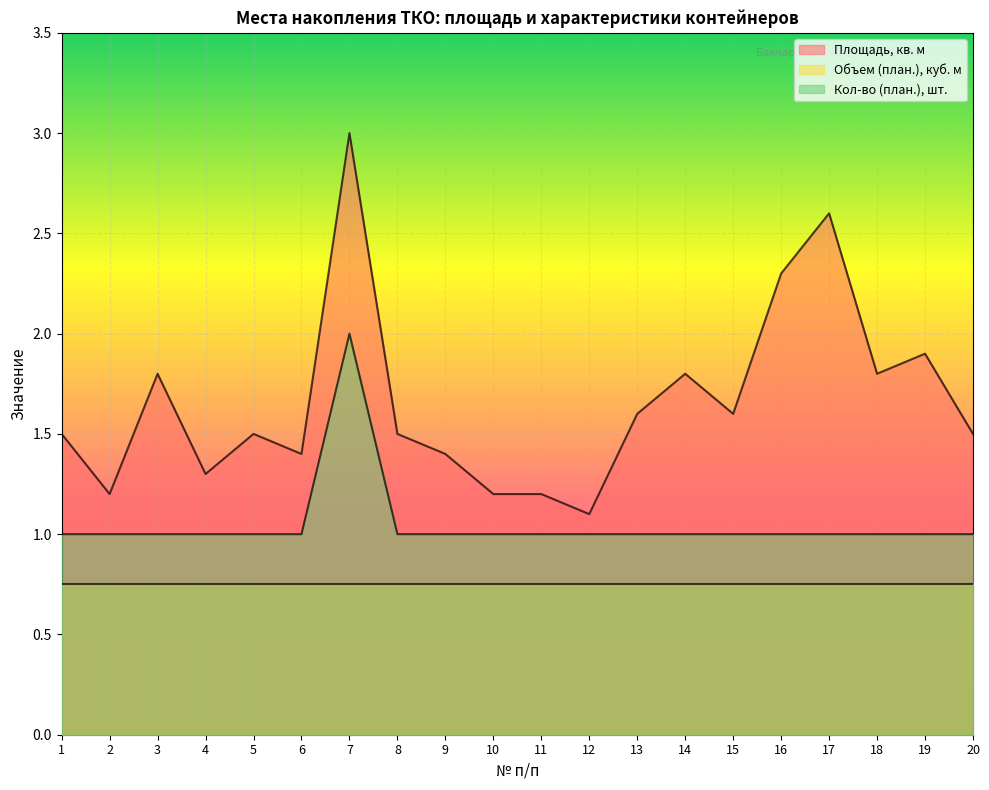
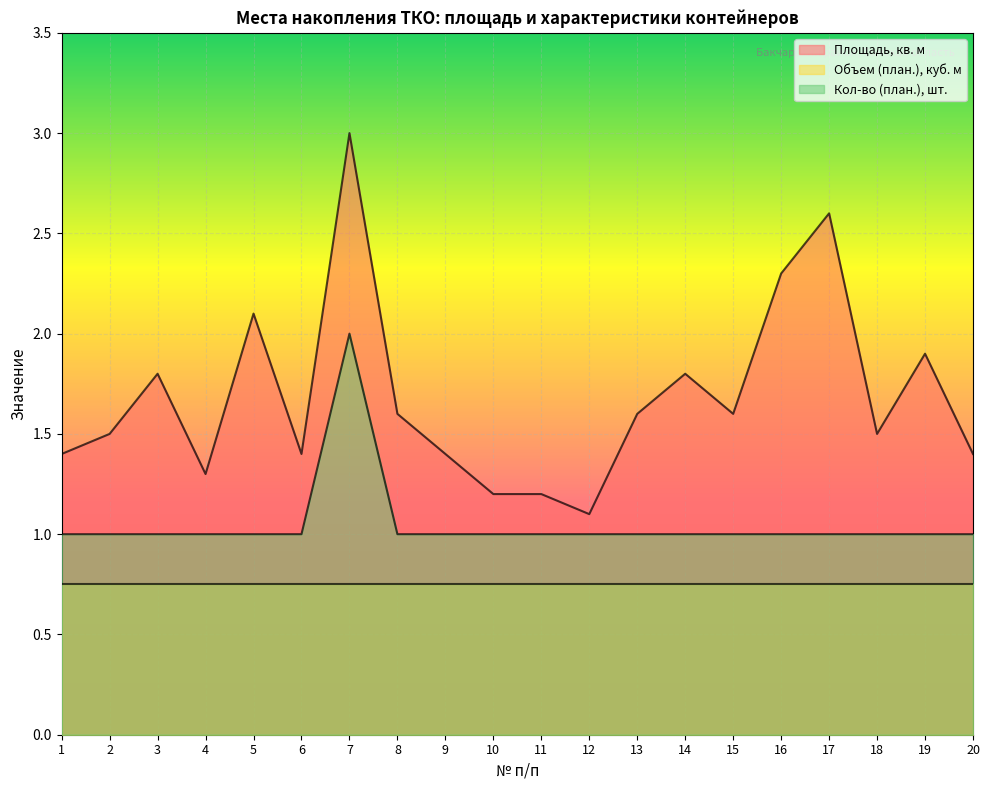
  {
    "Площадь, кв. м": {
-     "1": 1.5,
-     "2": 1.2,
+     "1": 1.4,
+     "2": 1.5,
      "3": 1.8,
      "4": 1.3,
-     "5": 1.5,
+     "5": 2.1,
      "6": 1.4,
      "7": 3.0,
-     "8": 1.5,
+     "8": 1.6,
      "9": 1.4,
      "10": 1.2,
      "11": 1.2,
      "12": 1.1,
      "13": 1.6,
      "14": 1.8,
      "15": 1.6,
      "16": 2.3,
      "17": 2.6,
-     "18": 1.8,
+     "18": 1.5,
      "19": 1.9,
-     "20": 1.5
+     "20": 1.4
    },
    "Объем (план.), куб. м": {
      "1": 0.75,
      "2": 0.75,
      "3": 0.75,
      "4": 0.75,
      "5": 0.75,
      "6": 0.75,
      "7": 0.75,
      "8": 0.75,
      "9": 0.75,
      "10": 0.75,
      "11": 0.75,
      "12": 0.75,
      "13": 0.75,
      "14": 0.75,
      "15": 0.75,
      "16": 0.75,
      "17": 0.75,
      "18": 0.75,
      "19": 0.75,
      "20": 0.75
    },
    "Кол-во (план.), шт.": {
      "1": 1.0,
      "2": 1.0,
      "3": 1.0,
      "4": 1.0,
      "5": 1.0,
      "6": 1.0,
      "7": 2.0,
      "8": 1.0,
      "9": 1.0,
      "10": 1.0,
      "11": 1.0,
      "12": 1.0,
      "13": 1.0,
      "14": 1.0,
      "15": 1.0,
      "16": 1.0,
      "17": 1.0,
      "18": 1.0,
      "19": 1.0,
      "20": 1.0
    }
  }
